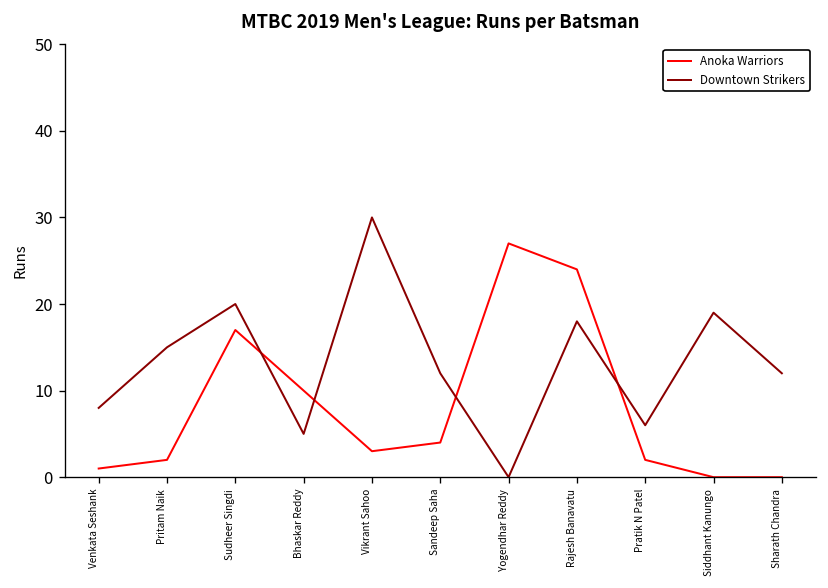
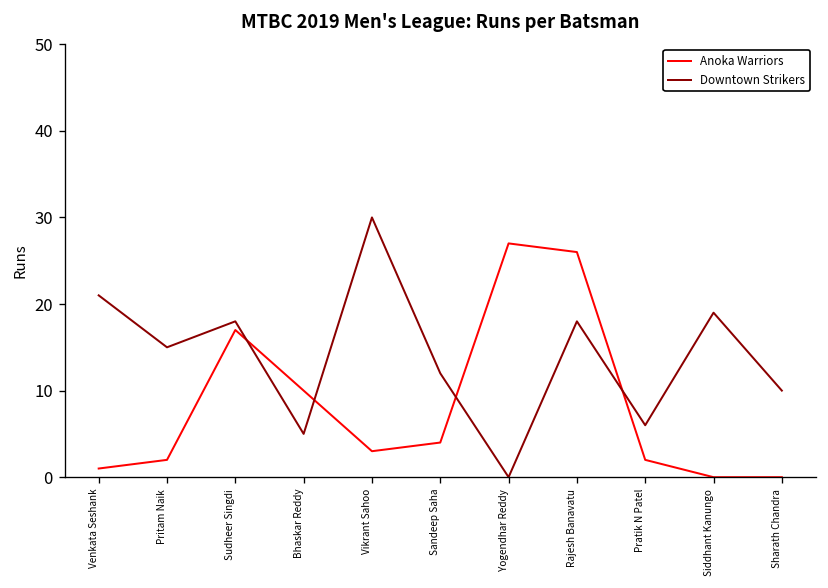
  {
    "Anoka Warriors": {
      "Venkata Seshank": 1,
      "Pritam Naik": 2,
      "Sudheer Singdi": 17,
      "Bhaskar Reddy": 10,
      "Vikrant Sahoo": 3,
      "Sandeep Saha": 4,
      "Yogendhar Reddy": 27,
-     "Rajesh Banavatu": 24,
+     "Rajesh Banavatu": 26,
      "Pratik N Patel": 2,
      "Siddhant Kanungo": 0,
      "Sharath Chandra": 0
    },
    "Downtown Strikers": {
-     "Venkata Seshank": 8,
+     "Venkata Seshank": 21,
      "Pritam Naik": 15,
-     "Sudheer Singdi": 20,
+     "Sudheer Singdi": 18,
      "Bhaskar Reddy": 5,
      "Vikrant Sahoo": 30,
      "Sandeep Saha": 12,
      "Yogendhar Reddy": 0,
      "Rajesh Banavatu": 18,
      "Pratik N Patel": 6,
      "Siddhant Kanungo": 19,
-     "Sharath Chandra": 12
+     "Sharath Chandra": 10
    }
  }
